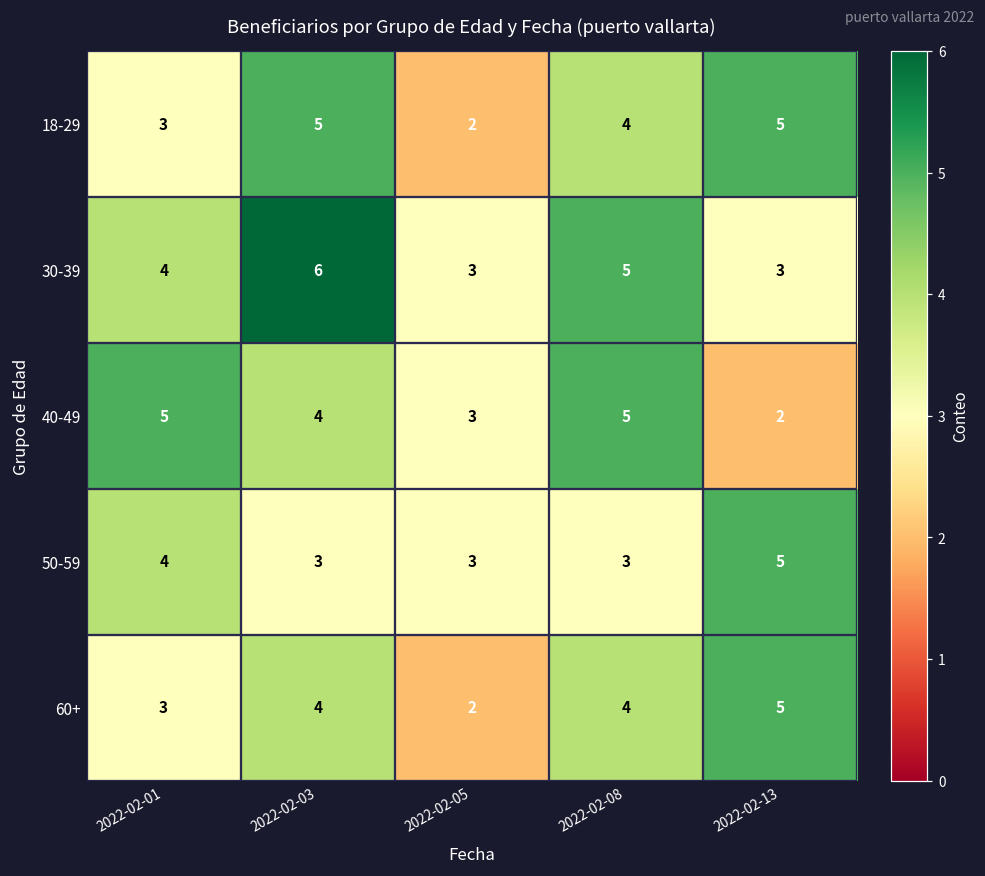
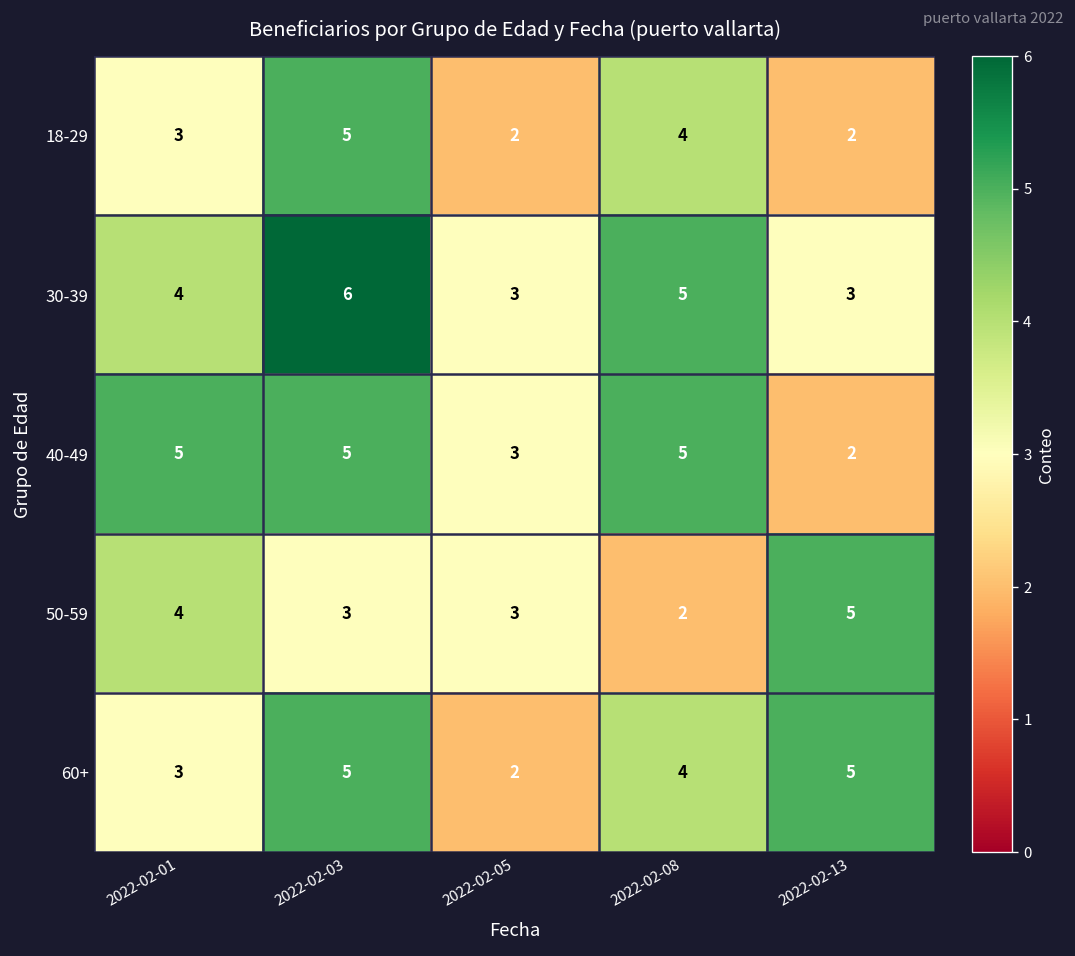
  {
    "18-29": {
      "2022-02-01": 3,
      "2022-02-03": 5,
      "2022-02-05": 2,
      "2022-02-08": 4,
-     "2022-02-13": 5
+     "2022-02-13": 2
    },
    "30-39": {
      "2022-02-01": 4,
      "2022-02-03": 6,
      "2022-02-05": 3,
      "2022-02-08": 5,
      "2022-02-13": 3
    },
    "40-49": {
      "2022-02-01": 5,
-     "2022-02-03": 4,
+     "2022-02-03": 5,
      "2022-02-05": 3,
      "2022-02-08": 5,
      "2022-02-13": 2
    },
    "50-59": {
      "2022-02-01": 4,
      "2022-02-03": 3,
      "2022-02-05": 3,
-     "2022-02-08": 3,
+     "2022-02-08": 2,
      "2022-02-13": 5
    },
    "60+": {
      "2022-02-01": 3,
-     "2022-02-03": 4,
+     "2022-02-03": 5,
      "2022-02-05": 2,
      "2022-02-08": 4,
      "2022-02-13": 5
    }
  }
